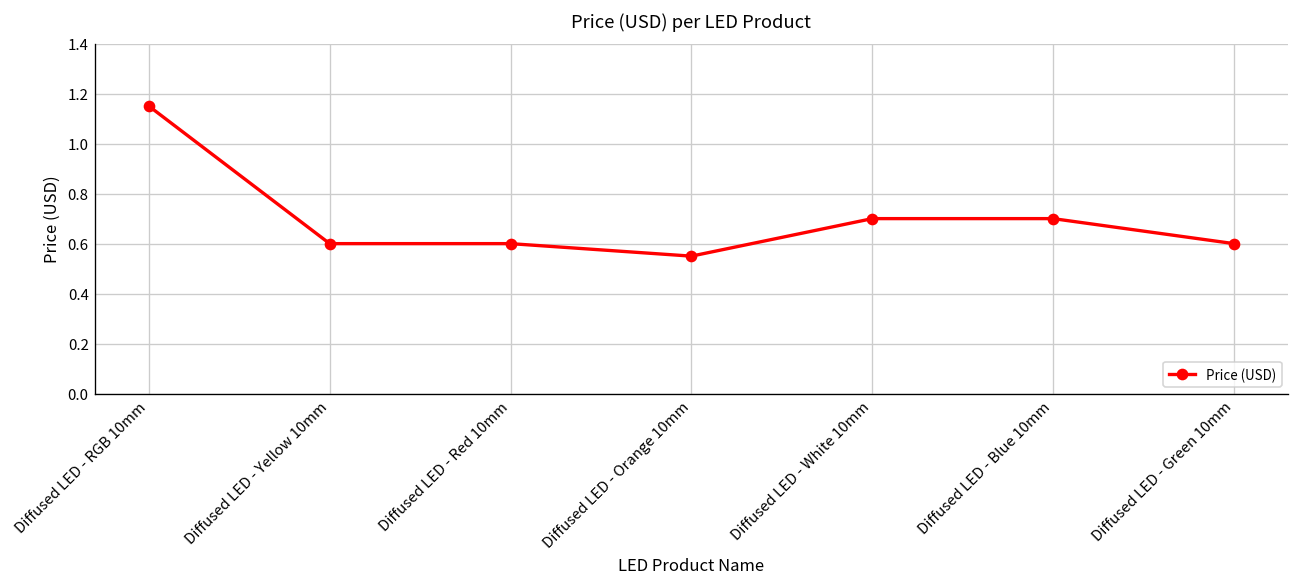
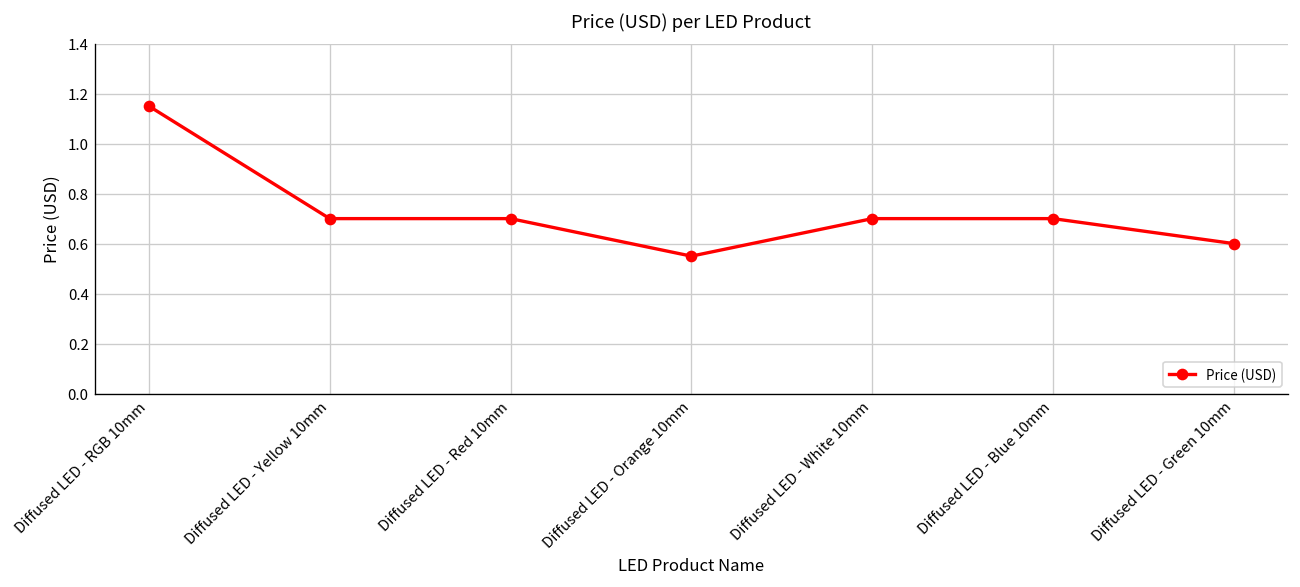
  {
    "Diffused LED - RGB 10mm": 1.15,
-   "Diffused LED - Yellow 10mm": 0.6,
-   "Diffused LED - Red 10mm": 0.6,
+   "Diffused LED - Yellow 10mm": 0.7,
+   "Diffused LED - Red 10mm": 0.7,
    "Diffused LED - Orange 10mm": 0.55,
    "Diffused LED - White 10mm": 0.7,
    "Diffused LED - Blue 10mm": 0.7,
    "Diffused LED - Green 10mm": 0.6
  }
